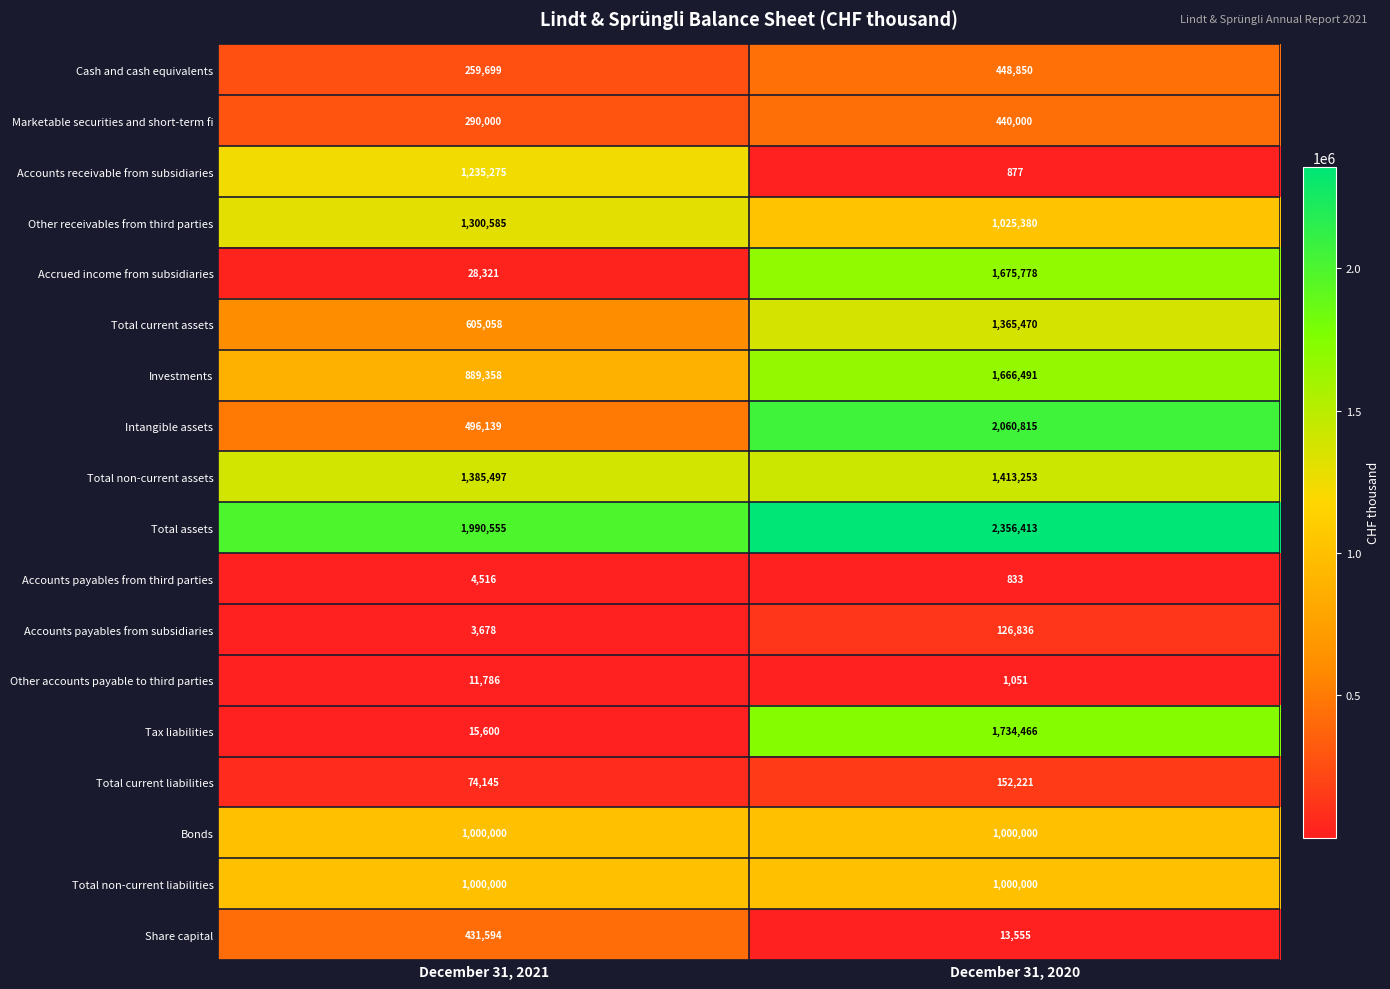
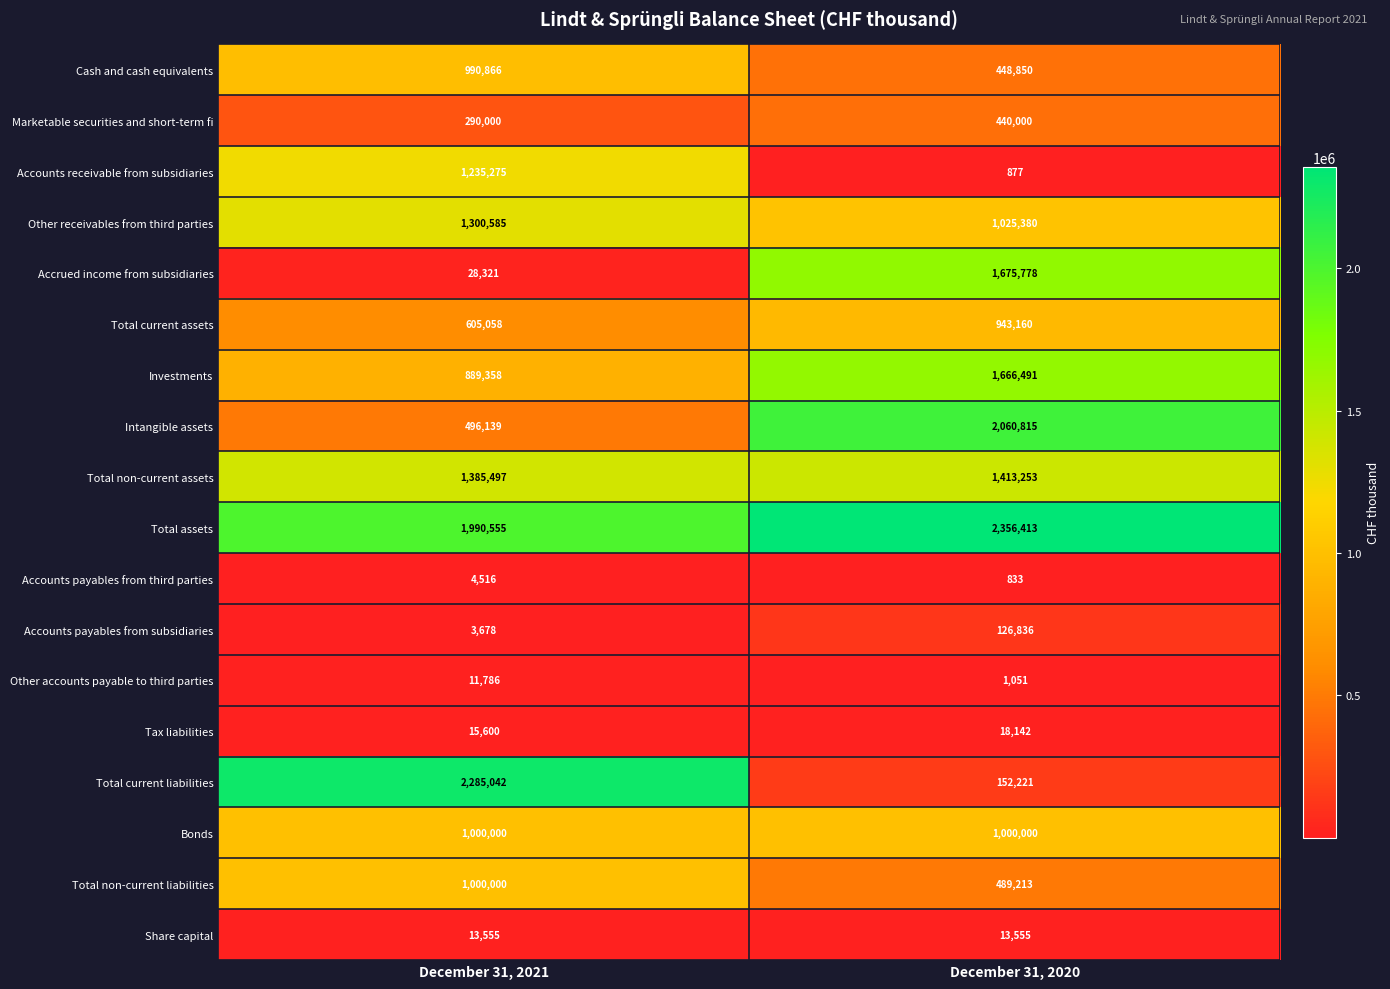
  {
    "Cash and cash equivalents": {
-     "December 31, 2021": "259,699",
+     "December 31, 2021": "990,866",
      "December 31, 2020": "448,850"
    },
    "Marketable securities and short-term fi": {
      "December 31, 2021": "290,000",
      "December 31, 2020": "440,000"
    },
    "Accounts receivable from subsidiaries": {
      "December 31, 2021": "1,235,275",
      "December 31, 2020": "877"
    },
    "Other receivables from third parties": {
      "December 31, 2021": "1,300,585",
      "December 31, 2020": "1,025,380"
    },
    "Accrued income from subsidiaries": {
      "December 31, 2021": "28,321",
      "December 31, 2020": "1,675,778"
    },
    "Total current assets": {
      "December 31, 2021": "605,058",
-     "December 31, 2020": "1,365,470"
+     "December 31, 2020": "943,160"
    },
    "Investments": {
      "December 31, 2021": "889,358",
      "December 31, 2020": "1,666,491"
    },
    "Intangible assets": {
      "December 31, 2021": "496,139",
      "December 31, 2020": "2,060,815"
    },
    "Total non-current assets": {
      "December 31, 2021": "1,385,497",
      "December 31, 2020": "1,413,253"
    },
    "Total assets": {
      "December 31, 2021": "1,990,555",
      "December 31, 2020": "2,356,413"
    },
    "Accounts payables from third parties": {
      "December 31, 2021": "4,516",
      "December 31, 2020": "833"
    },
    "Accounts payables from subsidiaries": {
      "December 31, 2021": "3,678",
      "December 31, 2020": "126,836"
    },
    "Other accounts payable to third parties": {
      "December 31, 2021": "11,786",
      "December 31, 2020": "1,051"
    },
    "Tax liabilities": {
      "December 31, 2021": "15,600",
-     "December 31, 2020": "1,734,466"
+     "December 31, 2020": "18,142"
    },
    "Total current liabilities": {
-     "December 31, 2021": "74,145",
+     "December 31, 2021": "2,285,042",
      "December 31, 2020": "152,221"
    },
    "Bonds": {
      "December 31, 2021": "1,000,000",
      "December 31, 2020": "1,000,000"
    },
    "Total non-current liabilities": {
      "December 31, 2021": "1,000,000",
-     "December 31, 2020": "1,000,000"
+     "December 31, 2020": "489,213"
    },
    "Share capital": {
-     "December 31, 2021": "431,594",
+     "December 31, 2021": "13,555",
      "December 31, 2020": "13,555"
    }
  }
